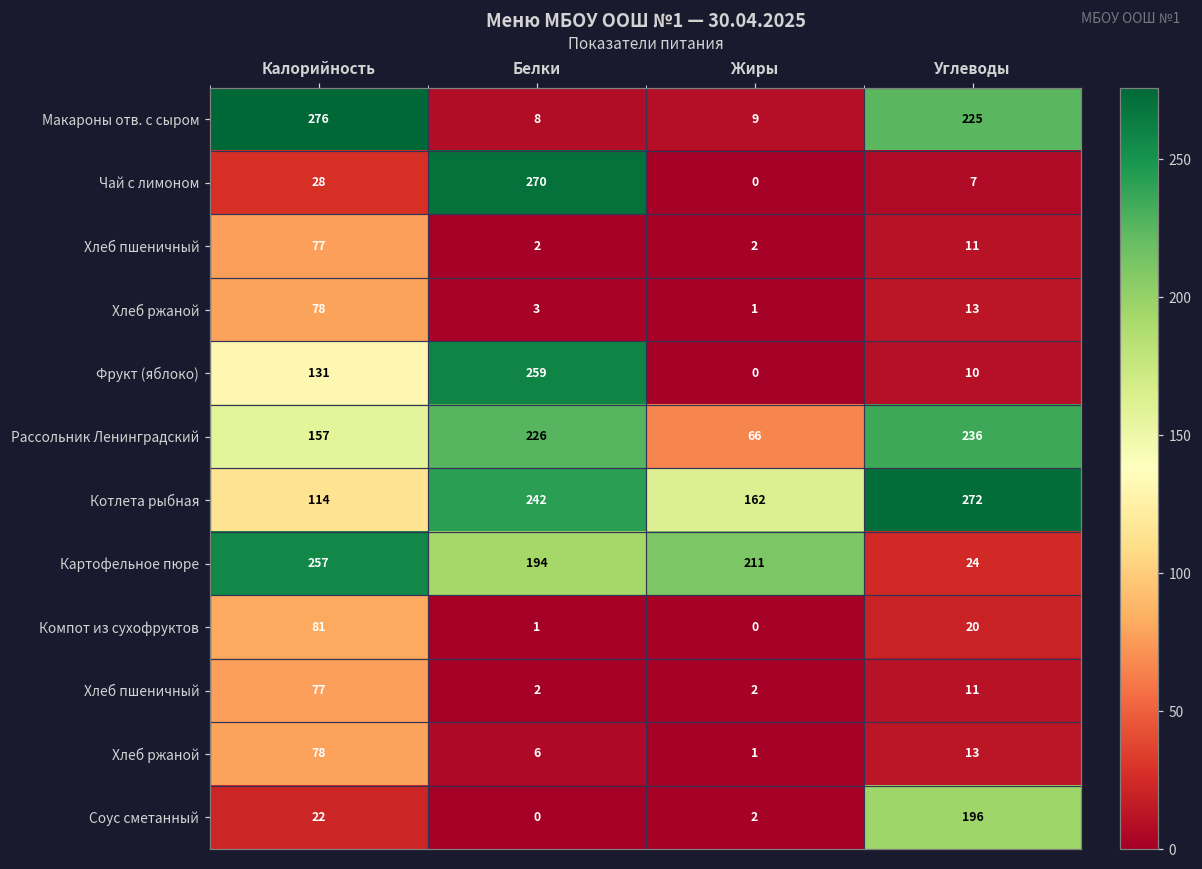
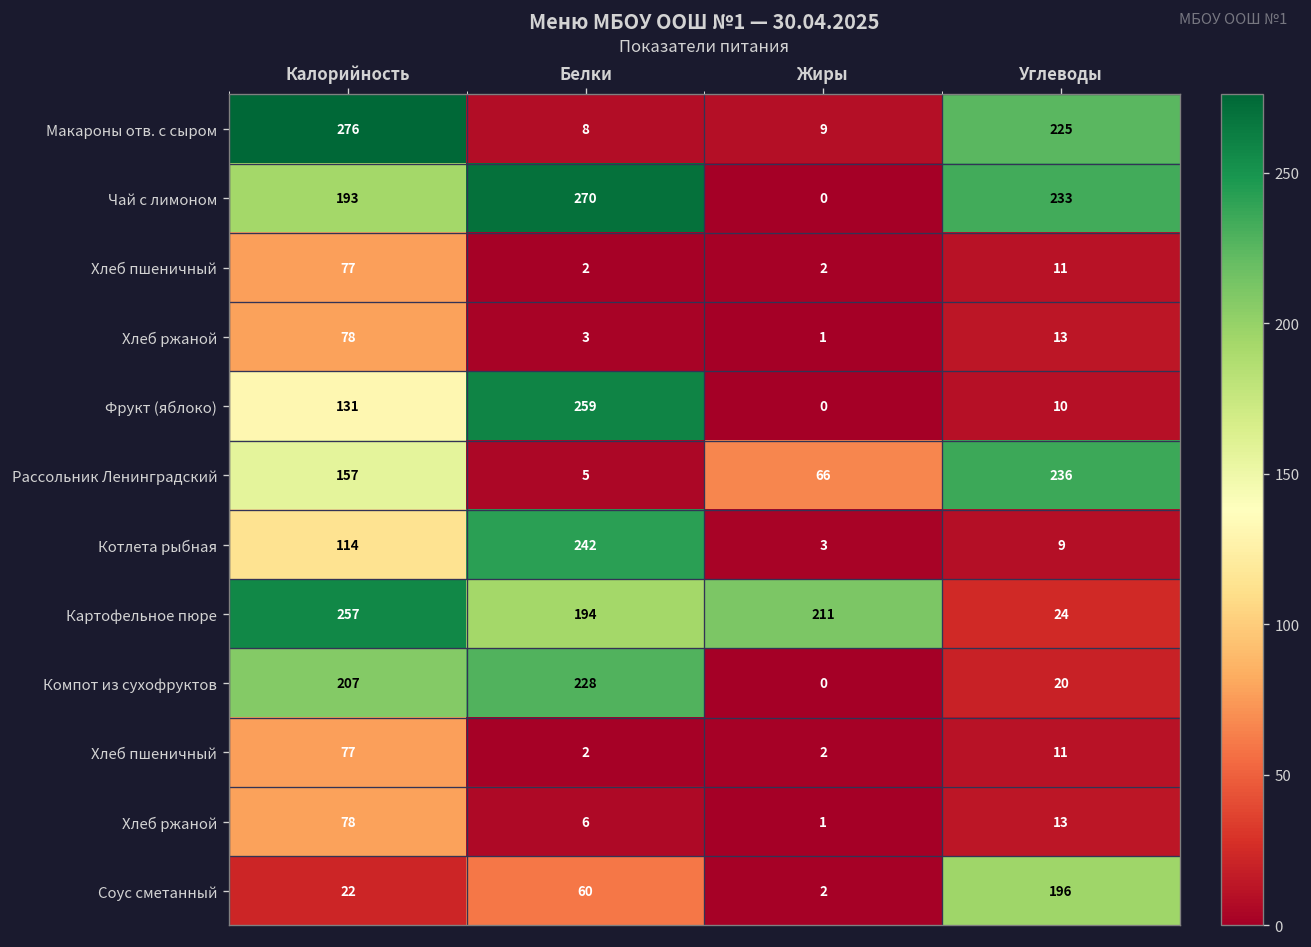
  {
    "Макароны отв. с сыром": {
      "Калорийность": 276,
      "Белки": 8,
      "Жиры": 9,
      "Углеводы": 225
    },
    "Чай с лимоном": {
-     "Калорийность": 28,
+     "Калорийность": 193,
      "Белки": 270,
      "Жиры": 0,
-     "Углеводы": 7
+     "Углеводы": 233
    },
    "Фрукт (яблоко)": {
      "Калорийность": 131,
      "Белки": 259,
      "Жиры": 0,
      "Углеводы": 10
    },
    "Рассольник Ленинградский": {
      "Калорийность": 157,
-     "Белки": 226,
+     "Белки": 5,
      "Жиры": 66,
      "Углеводы": 236
    },
    "Котлета рыбная": {
      "Калорийность": 114,
      "Белки": 242,
-     "Жиры": 162,
-     "Углеводы": 272
+     "Жиры": 3,
+     "Углеводы": 9
    },
    "Картофельное пюре": {
      "Калорийность": 257,
      "Белки": 194,
      "Жиры": 211,
      "Углеводы": 24
    },
    "Компот из сухофруктов": {
-     "Калорийность": 81,
-     "Белки": 1,
+     "Калорийность": 207,
+     "Белки": 228,
      "Жиры": 0,
      "Углеводы": 20
    },
    "Соус сметанный": {
      "Калорийность": 22,
-     "Белки": 0,
+     "Белки": 60,
      "Жиры": 2,
      "Углеводы": 196
    }
  }
